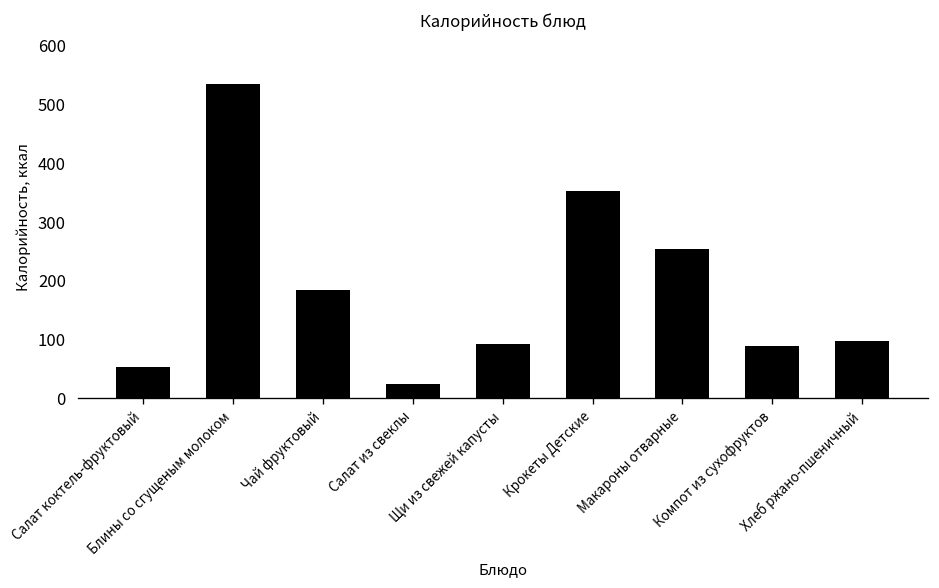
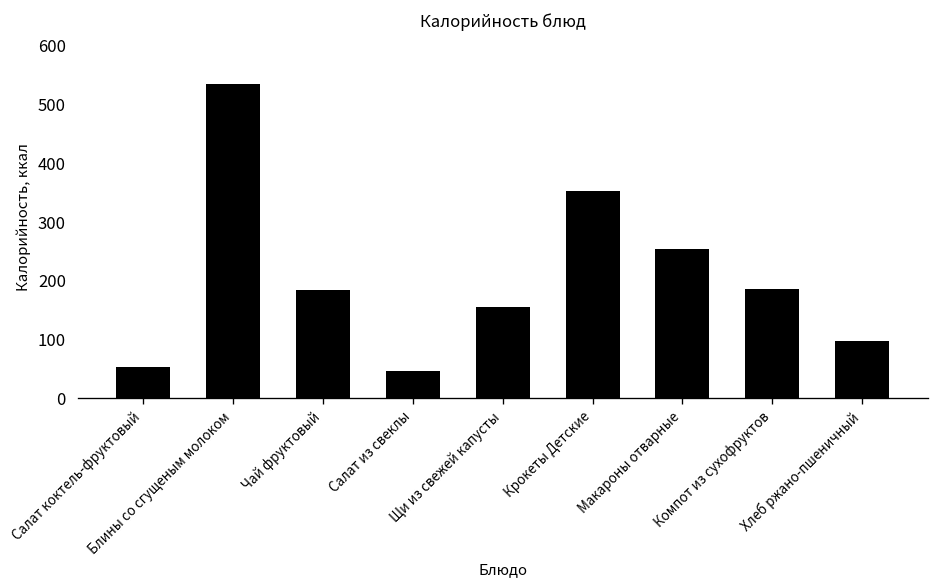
  {
    "Салат коктель-фруктовый": 50,
    "Блины со сгущеным молоком": 540,
    "Чай фруктовый": 180,
-   "Салат из свеклы": 20,
-   "Щи из свежей капусты": 90,
+   "Салат из свеклы": 50,
+   "Щи из свежей капусты": 150,
    "Крокеты Детские": 350,
    "Макароны отварные": 250,
-   "Компот из сухофруктов": 90,
+   "Компот из сухофруктов": 190,
    "Хлеб ржано-пшеничный": 100
  }
